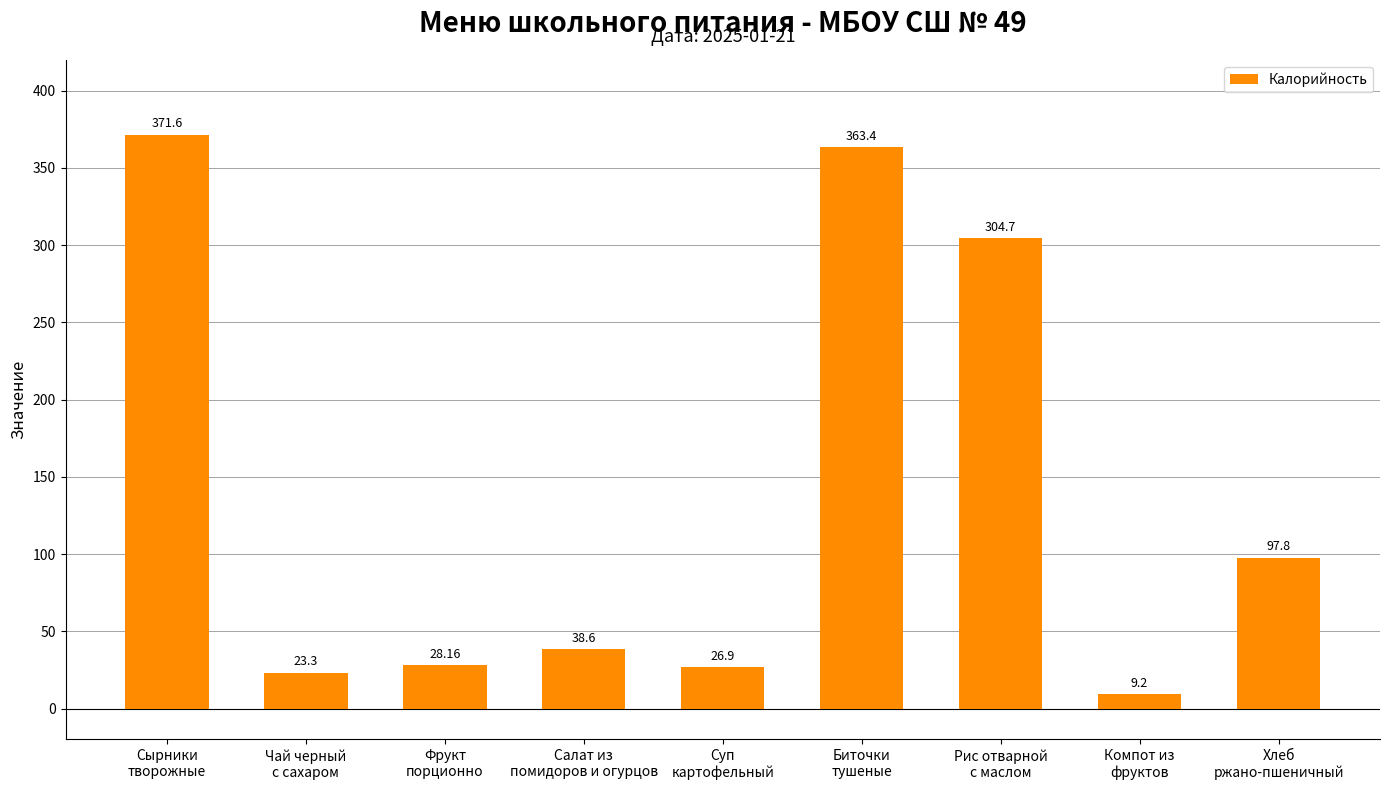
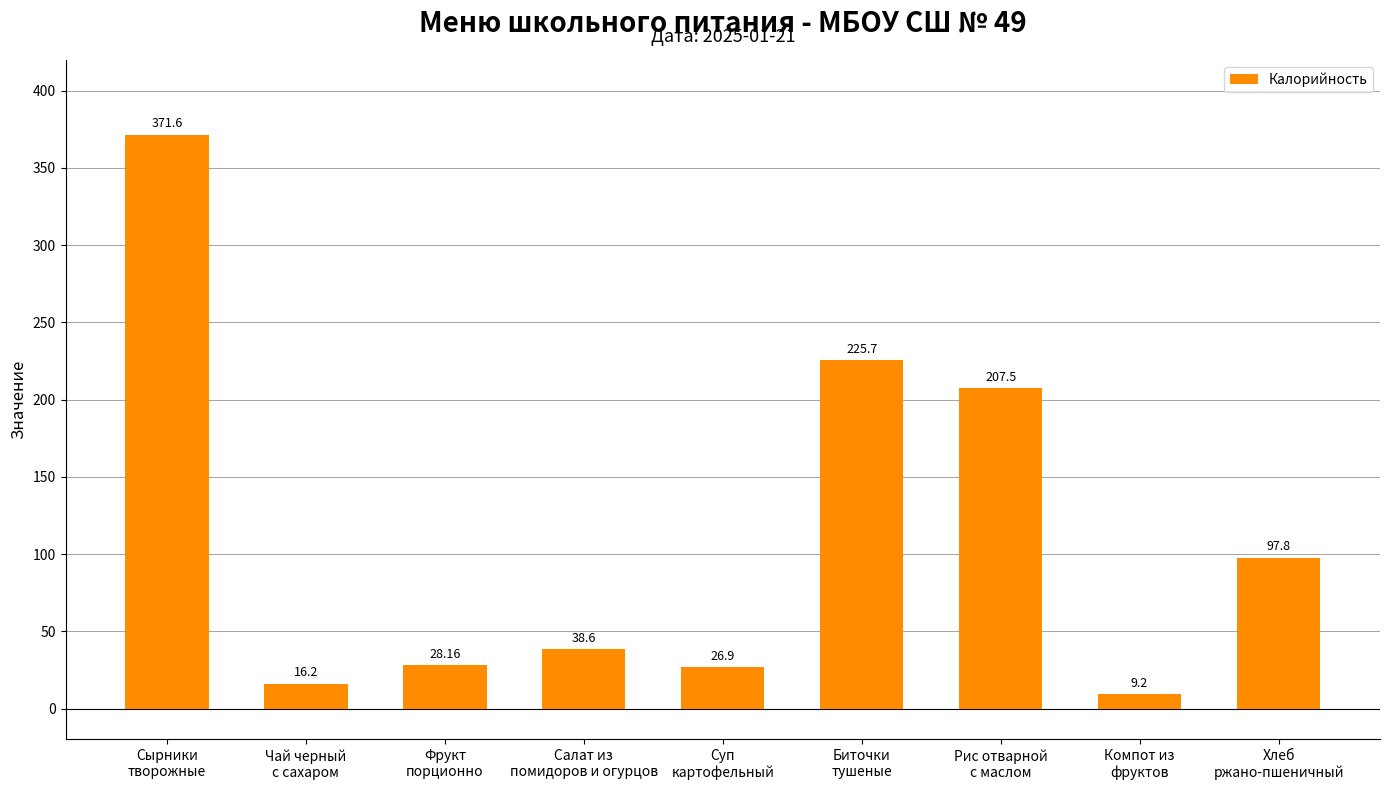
  {
    "Сырники творожные": 371.6,
-   "Чай черный с сахаром": 23.3,
+   "Чай черный с сахаром": 16.2,
    "Фрукт порционно": 28.16,
    "Салат из помидоров и огурцов": 38.6,
    "Суп картофельный": 26.9,
-   "Биточки тушеные": 363.4,
-   "Рис отварной с маслом": 304.7,
+   "Биточки тушеные": 225.7,
+   "Рис отварной с маслом": 207.5,
    "Компот из фруктов": 9.2,
    "Хлеб ржано-пшеничный": 97.8
  }
